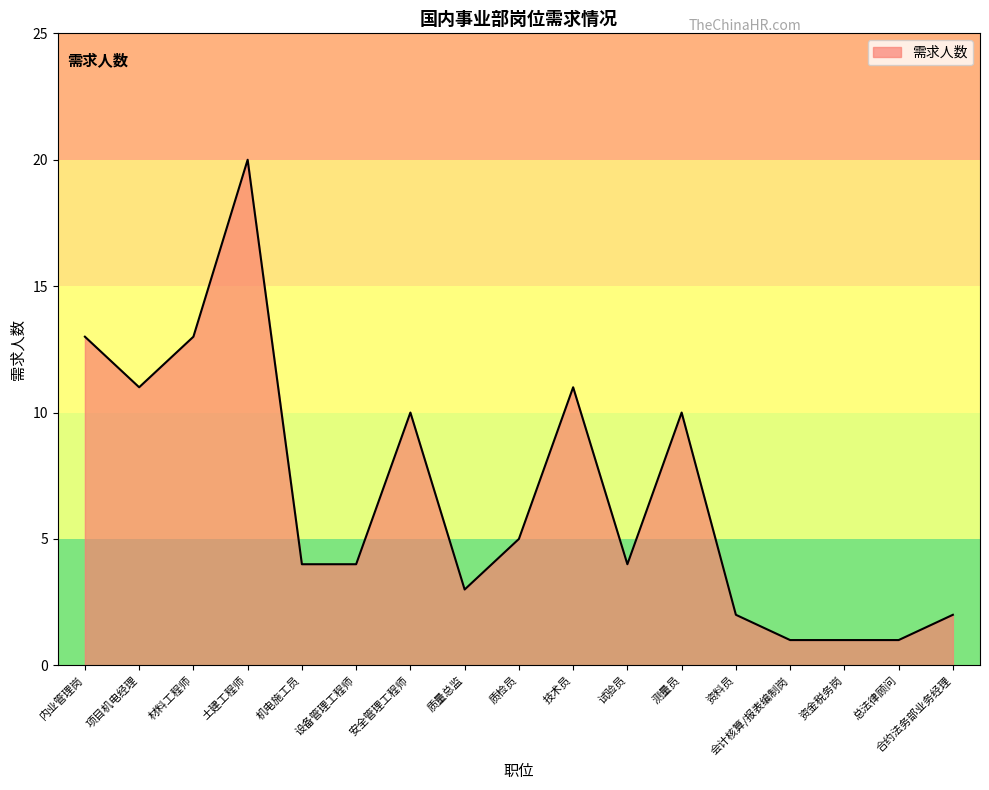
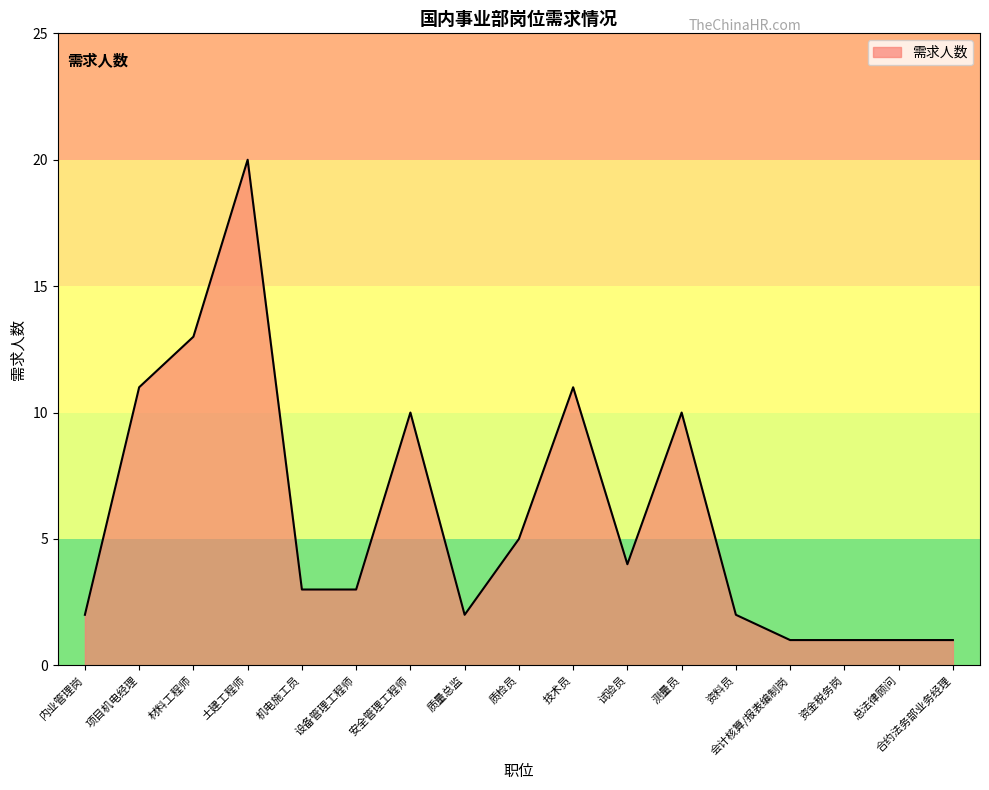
  {
-   "内业管理岗": 13,
+   "内业管理岗": 2,
    "项目机电经理": 11,
    "材料工程师": 13,
    "土建工程师": 20,
-   "机电施工员": 4,
-   "设备管理工程师": 4,
+   "机电施工员": 3,
+   "设备管理工程师": 3,
    "安全管理工程师": 10,
-   "质量总监": 3,
+   "质量总监": 2,
    "质检员": 5,
    "技术员": 11,
    "试验员": 4,
    "测量员": 10,
    "资料员": 2,
    "会计核算/报表编制岗": 1,
    "资金税务岗": 1,
    "总法律顾问": 1,
-   "合约法务部业务经理": 2
+   "合约法务部业务经理": 1
  }
